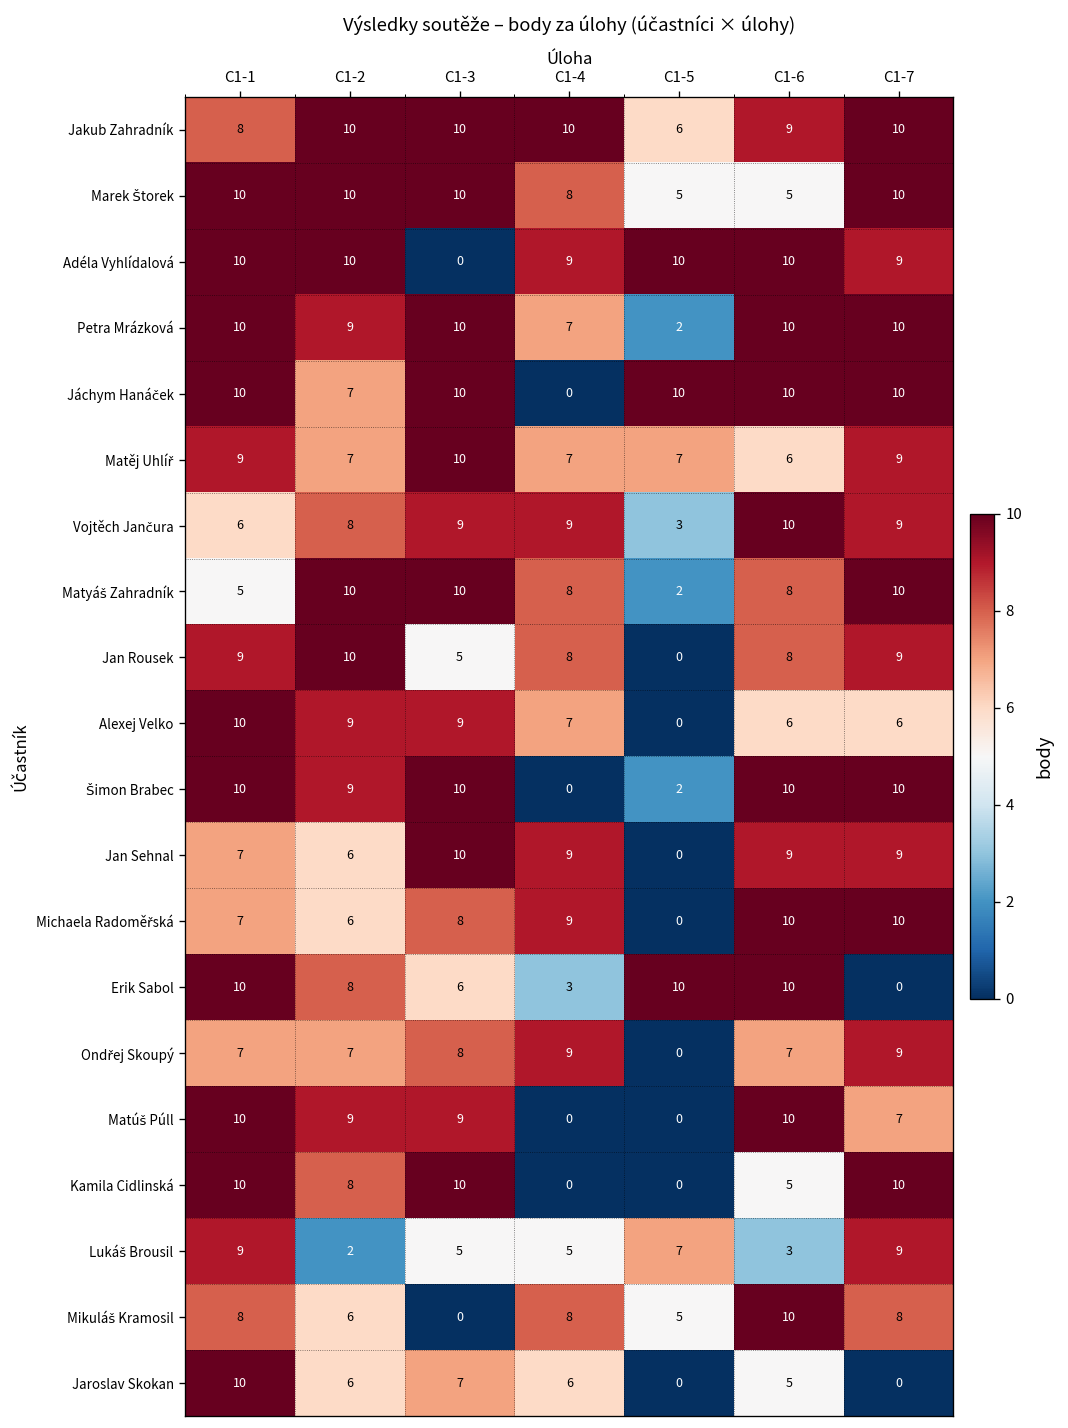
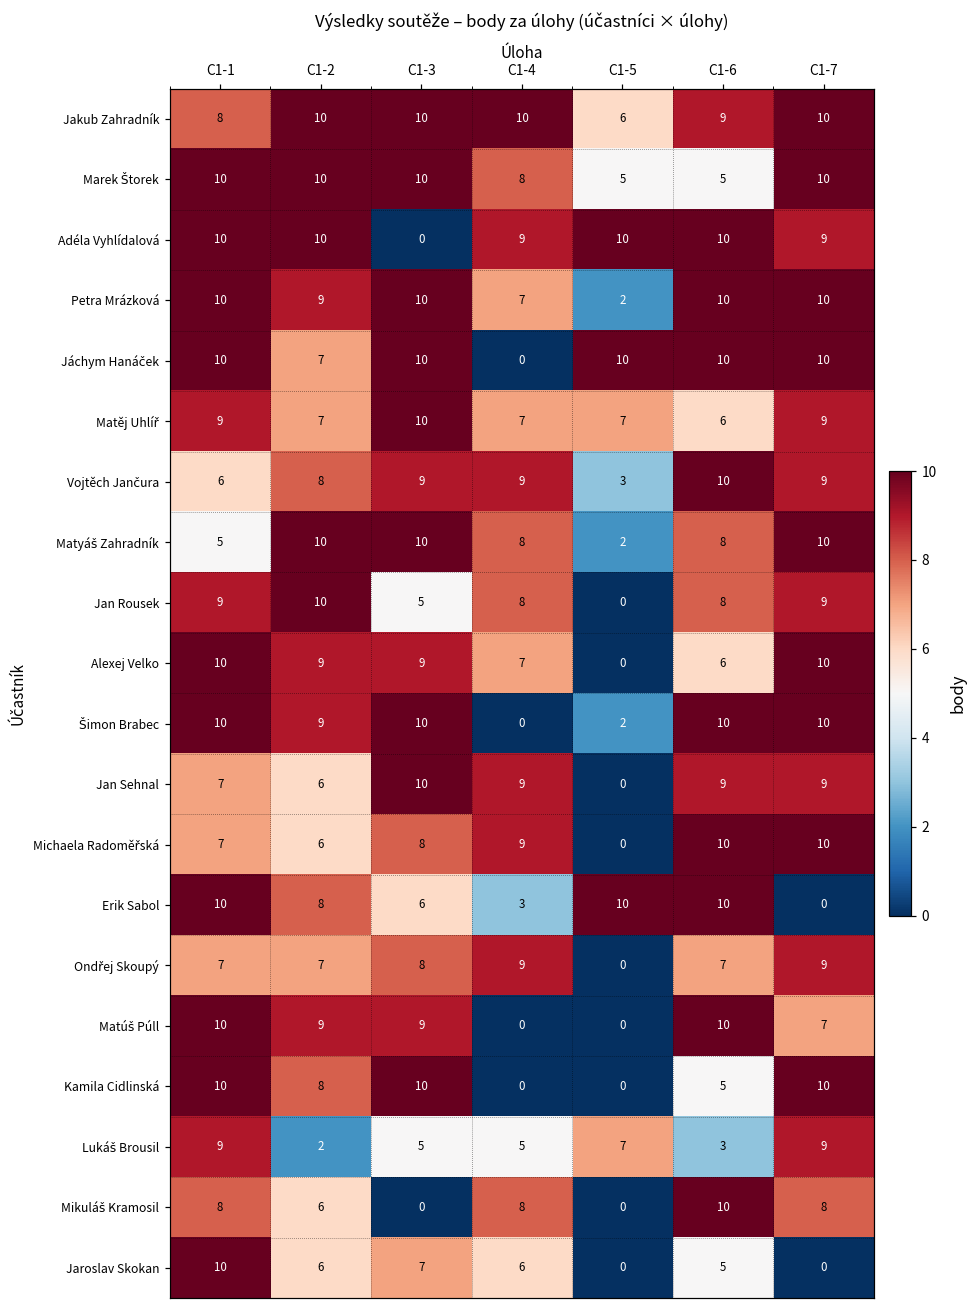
  {
    "Jakub Zahradník": {
      "C1-1": 8,
      "C1-2": 10,
      "C1-3": 10,
      "C1-4": 10,
      "C1-5": 6,
      "C1-6": 9,
      "C1-7": 10
    },
    "Marek Štorek": {
      "C1-1": 10,
      "C1-2": 10,
      "C1-3": 10,
      "C1-4": 8,
      "C1-5": 5,
      "C1-6": 5,
      "C1-7": 10
    },
    "Adéla Vyhlídalová": {
      "C1-1": 10,
      "C1-2": 10,
      "C1-3": 0,
      "C1-4": 9,
      "C1-5": 10,
      "C1-6": 10,
      "C1-7": 9
    },
    "Petra Mrázková": {
      "C1-1": 10,
      "C1-2": 9,
      "C1-3": 10,
      "C1-4": 7,
      "C1-5": 2,
      "C1-6": 10,
      "C1-7": 10
    },
    "Jáchym Hanáček": {
      "C1-1": 10,
      "C1-2": 7,
      "C1-3": 10,
      "C1-4": 0,
      "C1-5": 10,
      "C1-6": 10,
      "C1-7": 10
    },
    "Matěj Uhlíř": {
      "C1-1": 9,
      "C1-2": 7,
      "C1-3": 10,
      "C1-4": 7,
      "C1-5": 7,
      "C1-6": 6,
      "C1-7": 9
    },
    "Vojtěch Jančura": {
      "C1-1": 6,
      "C1-2": 8,
      "C1-3": 9,
      "C1-4": 9,
      "C1-5": 3,
      "C1-6": 10,
      "C1-7": 9
    },
    "Matyáš Zahradník": {
      "C1-1": 5,
      "C1-2": 10,
      "C1-3": 10,
      "C1-4": 8,
      "C1-5": 2,
      "C1-6": 8,
      "C1-7": 10
    },
    "Jan Rousek": {
      "C1-1": 9,
      "C1-2": 10,
      "C1-3": 5,
      "C1-4": 8,
      "C1-5": 0,
      "C1-6": 8,
      "C1-7": 9
    },
    "Alexej Velko": {
      "C1-1": 10,
      "C1-2": 9,
      "C1-3": 9,
      "C1-4": 7,
      "C1-5": 0,
      "C1-6": 6,
-     "C1-7": 6
+     "C1-7": 10
    },
    "Šimon Brabec": {
      "C1-1": 10,
      "C1-2": 9,
      "C1-3": 10,
      "C1-4": 0,
      "C1-5": 2,
      "C1-6": 10,
      "C1-7": 10
    },
    "Jan Sehnal": {
      "C1-1": 7,
      "C1-2": 6,
      "C1-3": 10,
      "C1-4": 9,
      "C1-5": 0,
      "C1-6": 9,
      "C1-7": 9
    },
    "Michaela Radoměřská": {
      "C1-1": 7,
      "C1-2": 6,
      "C1-3": 8,
      "C1-4": 9,
      "C1-5": 0,
      "C1-6": 10,
      "C1-7": 10
    },
    "Erik Sabol": {
      "C1-1": 10,
      "C1-2": 8,
      "C1-3": 6,
      "C1-4": 3,
      "C1-5": 10,
      "C1-6": 10,
      "C1-7": 0
    },
    "Ondřej Skoupý": {
      "C1-1": 7,
      "C1-2": 7,
      "C1-3": 8,
      "C1-4": 9,
      "C1-5": 0,
      "C1-6": 7,
      "C1-7": 9
    },
    "Matúš Púll": {
      "C1-1": 10,
      "C1-2": 9,
      "C1-3": 9,
      "C1-4": 0,
      "C1-5": 0,
      "C1-6": 10,
      "C1-7": 7
    },
    "Kamila Cidlinská": {
      "C1-1": 10,
      "C1-2": 8,
      "C1-3": 10,
      "C1-4": 0,
      "C1-5": 0,
      "C1-6": 5,
      "C1-7": 10
    },
    "Lukáš Brousil": {
      "C1-1": 9,
      "C1-2": 2,
      "C1-3": 5,
      "C1-4": 5,
      "C1-5": 7,
      "C1-6": 3,
      "C1-7": 9
    },
    "Mikuláš Kramosil": {
      "C1-1": 8,
      "C1-2": 6,
      "C1-3": 0,
      "C1-4": 8,
-     "C1-5": 5,
+     "C1-5": 0,
      "C1-6": 10,
      "C1-7": 8
    },
    "Jaroslav Skokan": {
      "C1-1": 10,
      "C1-2": 6,
      "C1-3": 7,
      "C1-4": 6,
      "C1-5": 0,
      "C1-6": 5,
      "C1-7": 0
    }
  }
